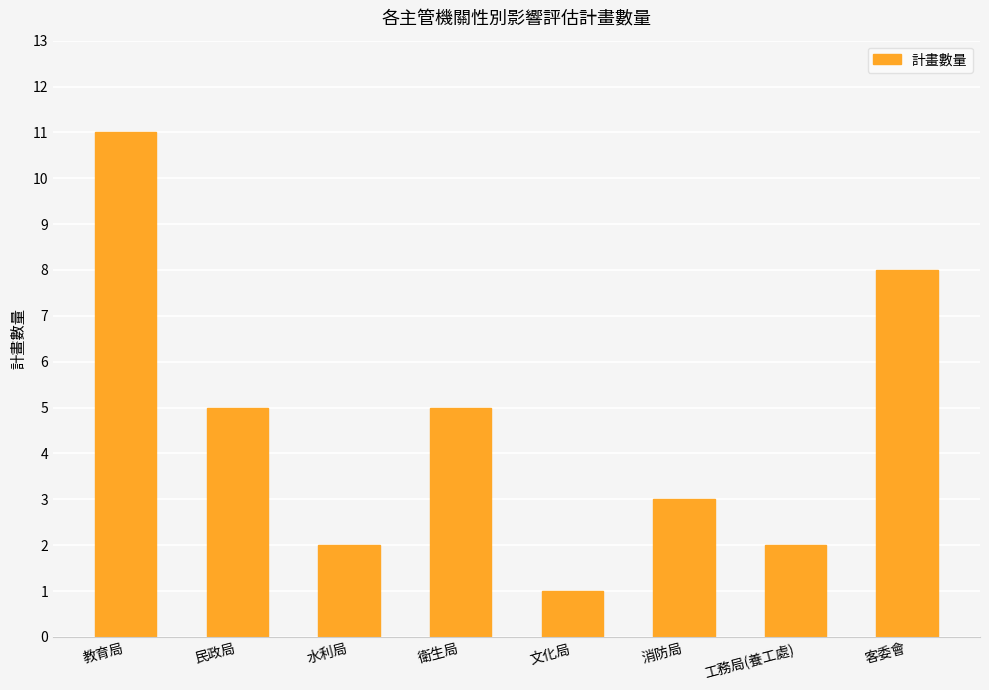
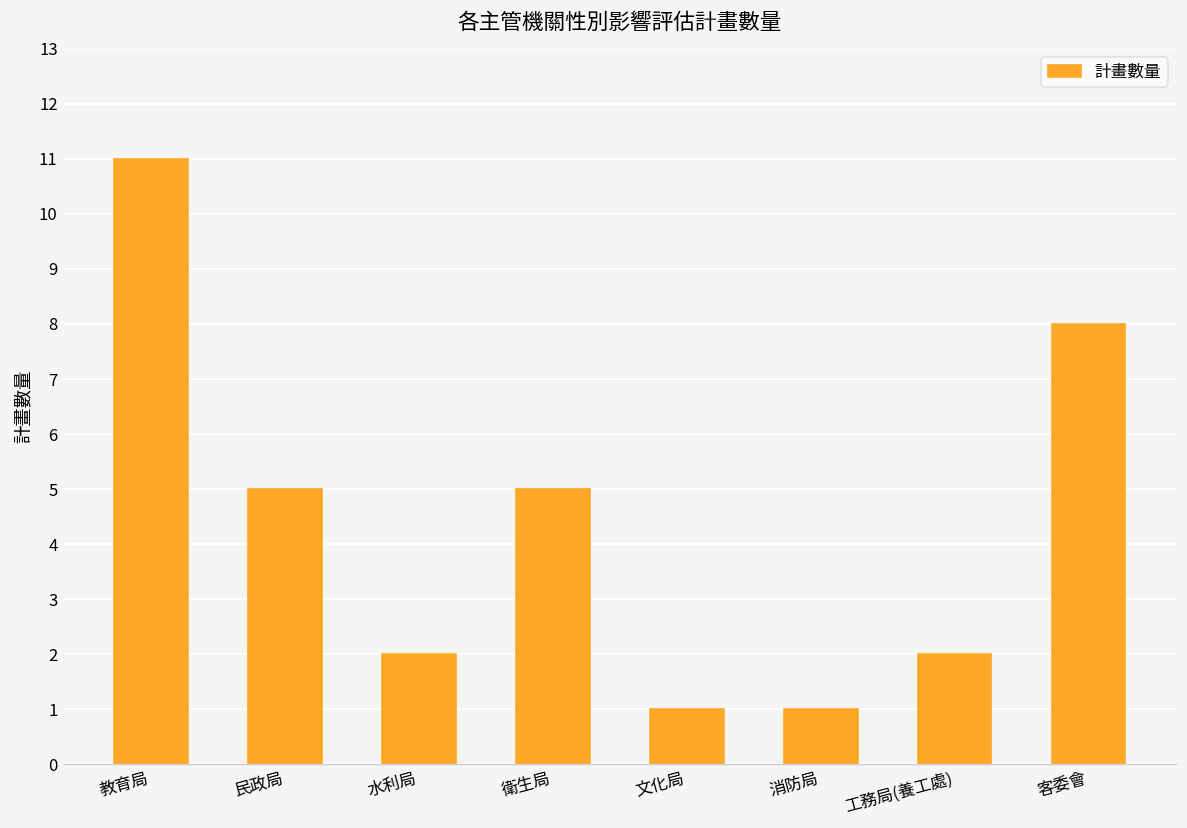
  {
    "教育局": 11,
    "民政局": 5,
    "水利局": 2,
    "衛生局": 5,
    "文化局": 1,
-   "消防局": 3,
+   "消防局": 1,
    "工務局(養工處)": 2,
    "客委會": 8
  }
